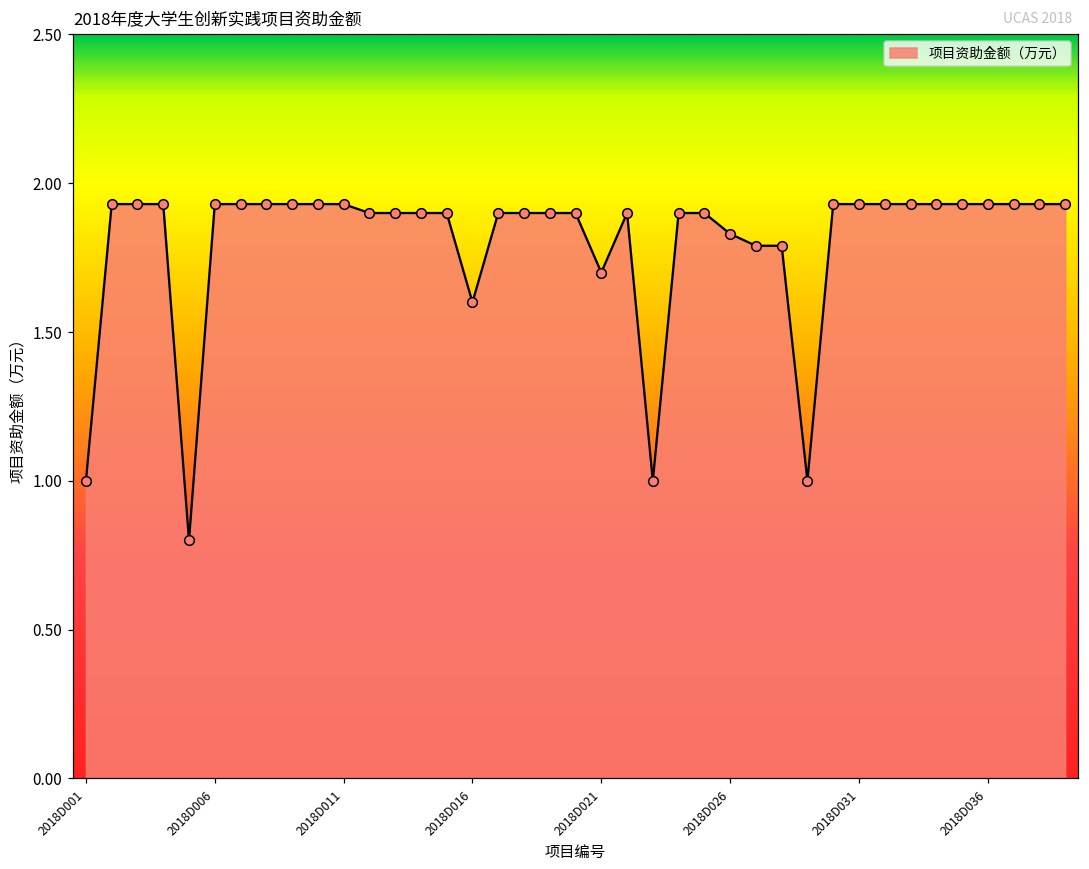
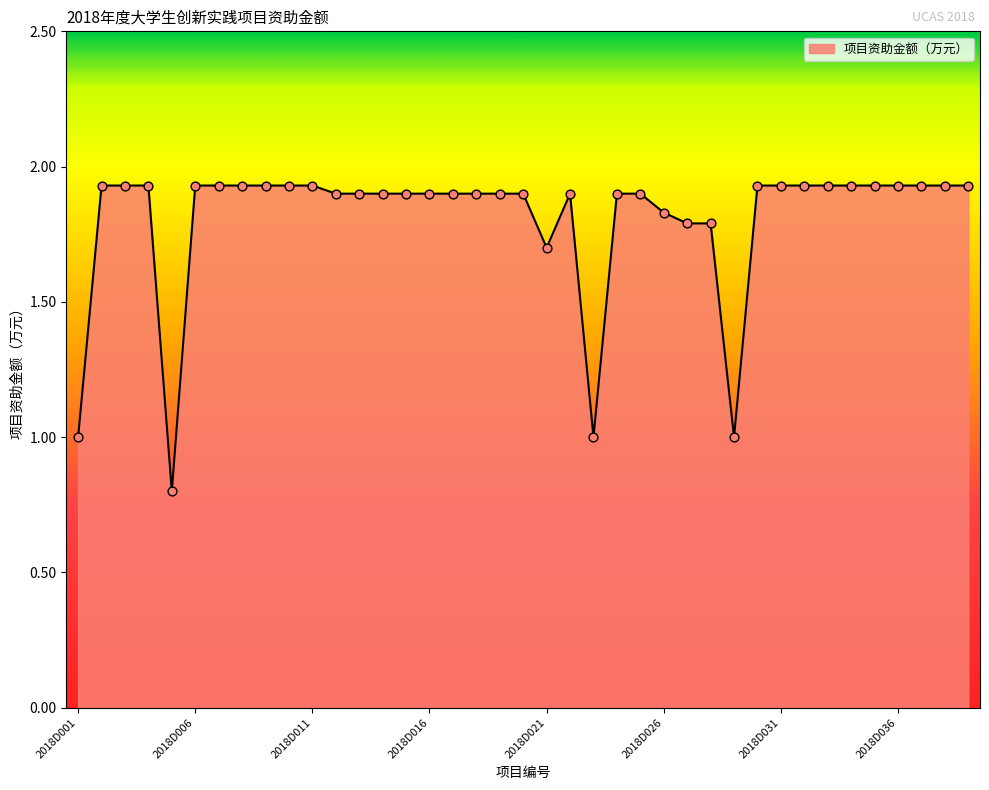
  {
    "2018D001": 1.0,
    "2018D006": 1.93,
    "2018D011": 1.93,
-   "2018D016": 1.6,
+   "2018D016": 1.9,
    "2018D021": 1.7,
    "2018D026": 1.83,
    "2018D031": 1.93,
    "2018D036": 1.93
  }
